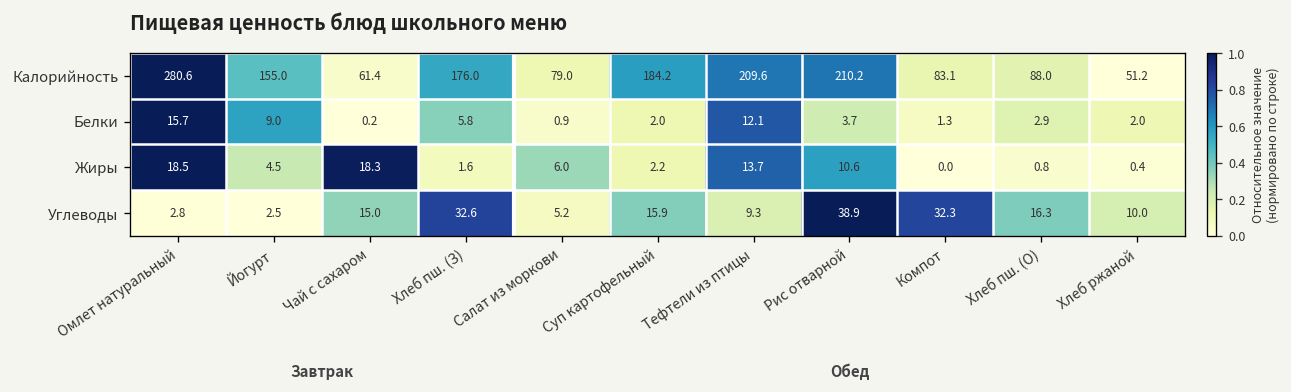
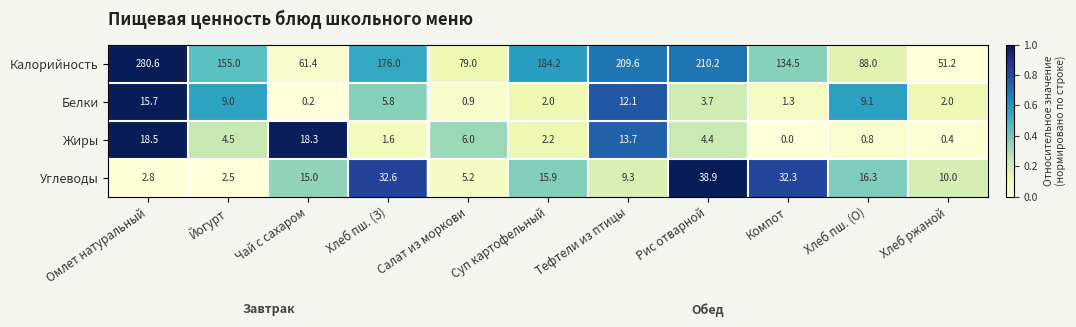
  {
    "Калорийность": {
      "Омлет натуральный": 280.6,
      "Йогурт": 155.0,
      "Чай с сахаром": 61.4,
      "Хлеб пш. (З)": 176.0,
      "Салат из моркови": 79.0,
      "Суп картофельный": 184.2,
      "Тефтели из птицы": 209.6,
      "Рис отварной": 210.2,
-     "Компот": 83.1,
+     "Компот": 134.5,
      "Хлеб пш. (О)": 88.0,
      "Хлеб ржаной": 51.2
    },
    "Белки": {
      "Омлет натуральный": 15.7,
      "Йогурт": 9.0,
      "Чай с сахаром": 0.2,
      "Хлеб пш. (З)": 5.8,
      "Салат из моркови": 0.9,
      "Суп картофельный": 2.0,
      "Тефтели из птицы": 12.1,
      "Рис отварной": 3.7,
      "Компот": 1.3,
-     "Хлеб пш. (О)": 2.9,
+     "Хлеб пш. (О)": 9.1,
      "Хлеб ржаной": 2.0
    },
    "Жиры": {
      "Омлет натуральный": 18.5,
      "Йогурт": 4.5,
      "Чай с сахаром": 18.3,
      "Хлеб пш. (З)": 1.6,
      "Салат из моркови": 6.0,
      "Суп картофельный": 2.2,
      "Тефтели из птицы": 13.7,
-     "Рис отварной": 10.6,
+     "Рис отварной": 4.4,
      "Компот": 0.0,
      "Хлеб пш. (О)": 0.8,
      "Хлеб ржаной": 0.4
    },
    "Углеводы": {
      "Омлет натуральный": 2.8,
      "Йогурт": 2.5,
      "Чай с сахаром": 15.0,
      "Хлеб пш. (З)": 32.6,
      "Салат из моркови": 5.2,
      "Суп картофельный": 15.9,
      "Тефтели из птицы": 9.3,
      "Рис отварной": 38.9,
      "Компот": 32.3,
      "Хлеб пш. (О)": 16.3,
      "Хлеб ржаной": 10.0
    }
  }
